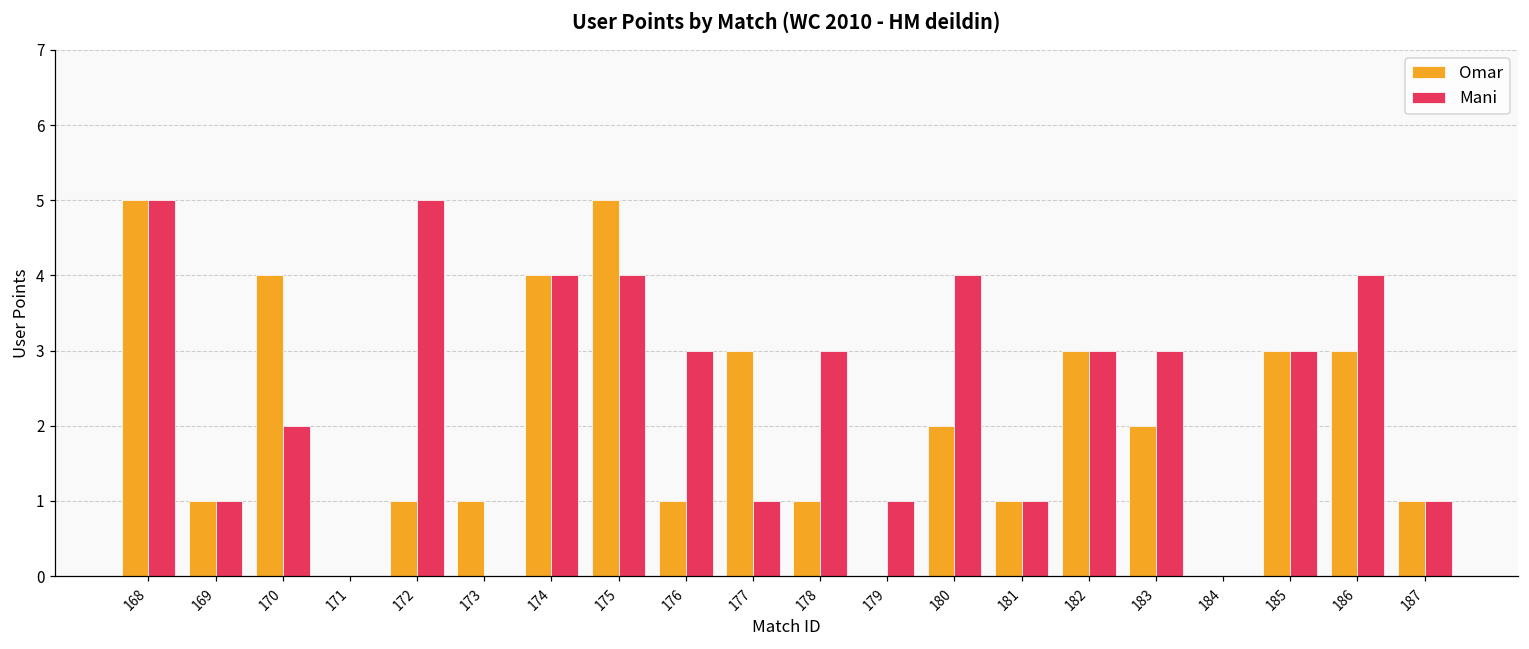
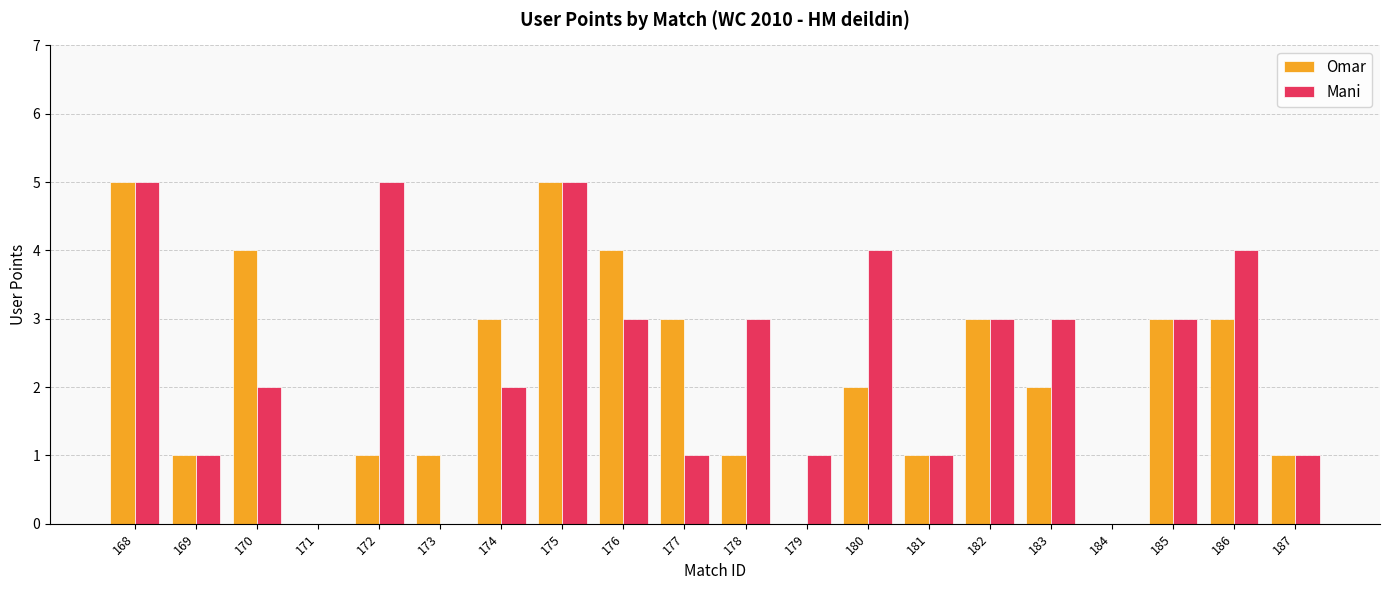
  {
    "Omar": {
      "168": 5,
      "169": 1,
      "170": 4,
      "171": 0,
      "172": 1,
      "173": 1,
-     "174": 4,
+     "174": 3,
      "175": 5,
-     "176": 1,
+     "176": 4,
      "177": 3,
      "178": 1,
      "179": 0,
      "180": 2,
      "181": 1,
      "182": 3,
      "183": 2,
      "184": 0,
      "185": 3,
      "186": 3,
      "187": 1
    },
    "Mani": {
      "168": 5,
      "169": 1,
      "170": 2,
      "171": 0,
      "172": 5,
      "173": 0,
-     "174": 4,
-     "175": 4,
+     "174": 2,
+     "175": 5,
      "176": 3,
      "177": 1,
      "178": 3,
      "179": 1,
      "180": 4,
      "181": 1,
      "182": 3,
      "183": 3,
      "184": 0,
      "185": 3,
      "186": 4,
      "187": 1
    }
  }
